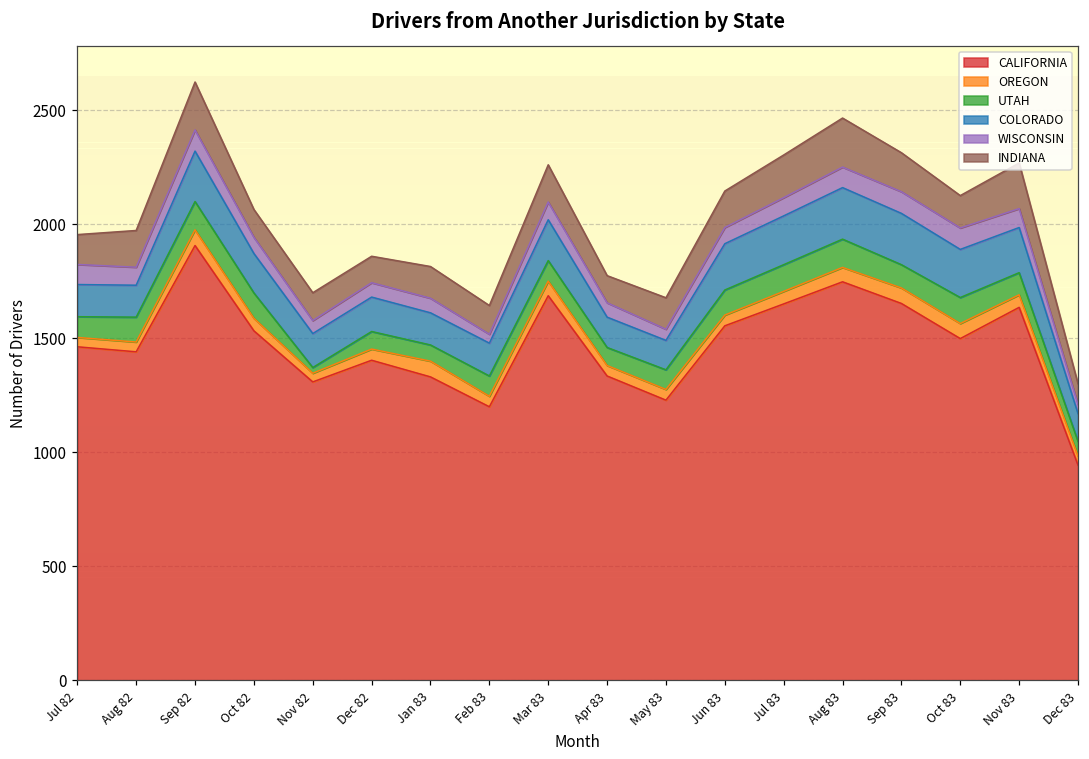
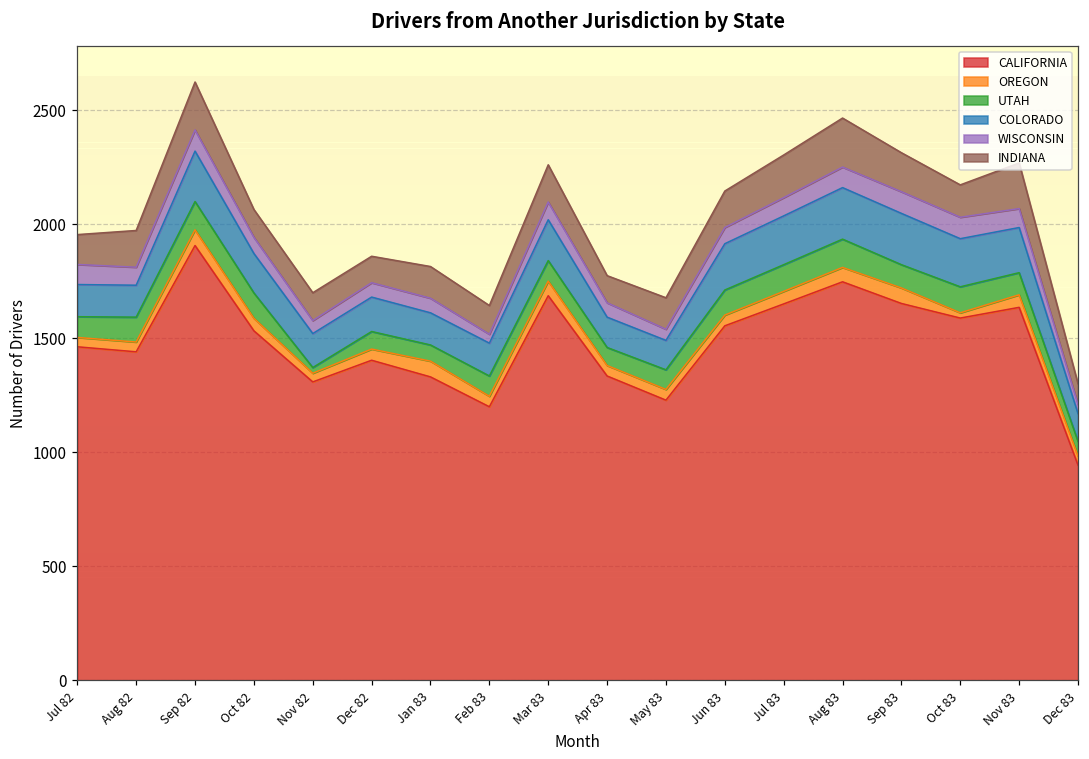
  {
    "CALIFORNIA": {
      "Jul 82": 1460,
      "Aug 82": 1440,
      "Sep 82": 1910,
      "Oct 82": 1530,
      "Nov 82": 1310,
      "Dec 82": 1400,
      "Jan 83": 1330,
      "Feb 83": 1200,
      "Mar 83": 1690,
      "Apr 83": 1330,
      "May 83": 1230,
      "Jun 83": 1550,
      "Jul 83": 1650,
      "Aug 83": 1750,
      "Sep 83": 1650,
-     "Oct 83": 1500,
+     "Oct 83": 1590,
      "Nov 83": 1640,
      "Dec 83": 940
    },
    "OREGON": {
      "Jul 82": 40,
      "Aug 82": 40,
      "Sep 82": 70,
      "Oct 82": 60,
      "Nov 82": 40,
      "Dec 82": 50,
      "Jan 83": 70,
      "Feb 83": 50,
      "Mar 83": 60,
      "Apr 83": 50,
      "May 83": 50,
      "Jun 83": 50,
      "Jul 83": 60,
      "Aug 83": 60,
      "Sep 83": 70,
-     "Oct 83": 70,
+     "Oct 83": 20,
      "Nov 83": 60,
      "Dec 83": 40
    },
    "UTAH": {
      "Jul 82": 90,
      "Aug 82": 110,
      "Sep 82": 120,
      "Oct 82": 110,
      "Nov 82": 30,
      "Dec 82": 80,
      "Jan 83": 70,
      "Feb 83": 90,
      "Mar 83": 90,
      "Apr 83": 80,
      "May 83": 90,
      "Jun 83": 110,
      "Jul 83": 120,
      "Aug 83": 120,
      "Sep 83": 100,
      "Oct 83": 110,
      "Nov 83": 100,
      "Dec 83": 60
    },
    "COLORADO": {
      "Jul 82": 140,
      "Aug 82": 140,
      "Sep 82": 220,
      "Oct 82": 170,
      "Nov 82": 150,
      "Dec 82": 150,
      "Jan 83": 140,
      "Feb 83": 140,
      "Mar 83": 180,
      "Apr 83": 130,
      "May 83": 130,
      "Jun 83": 200,
      "Jul 83": 210,
      "Aug 83": 230,
      "Sep 83": 230,
      "Oct 83": 210,
      "Nov 83": 200,
      "Dec 83": 120
    },
    "WISCONSIN": {
      "Jul 82": 90,
      "Aug 82": 80,
      "Sep 82": 90,
      "Oct 82": 70,
      "Nov 82": 60,
      "Dec 82": 60,
      "Jan 83": 60,
      "Feb 83": 40,
      "Mar 83": 80,
      "Apr 83": 60,
      "May 83": 50,
      "Jun 83": 70,
      "Jul 83": 80,
      "Aug 83": 90,
      "Sep 83": 100,
      "Oct 83": 90,
      "Nov 83": 80,
      "Dec 83": 40
    },
    "INDIANA": {
      "Jul 82": 130,
      "Aug 82": 160,
      "Sep 82": 210,
      "Oct 82": 120,
      "Nov 82": 120,
      "Dec 82": 120,
      "Jan 83": 140,
      "Feb 83": 130,
      "Mar 83": 160,
      "Apr 83": 120,
      "May 83": 140,
      "Jun 83": 160,
      "Jul 83": 190,
      "Aug 83": 220,
      "Sep 83": 170,
      "Oct 83": 140,
      "Nov 83": 200,
      "Dec 83": 90
    }
  }
